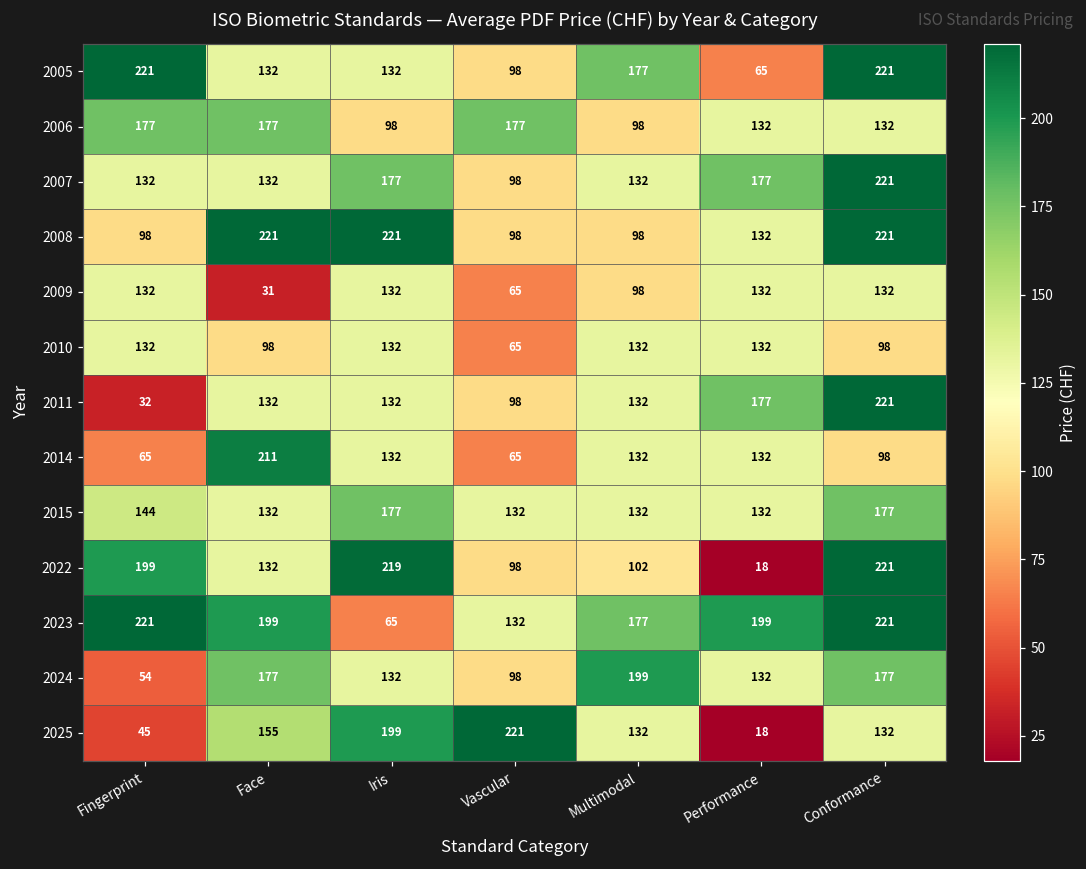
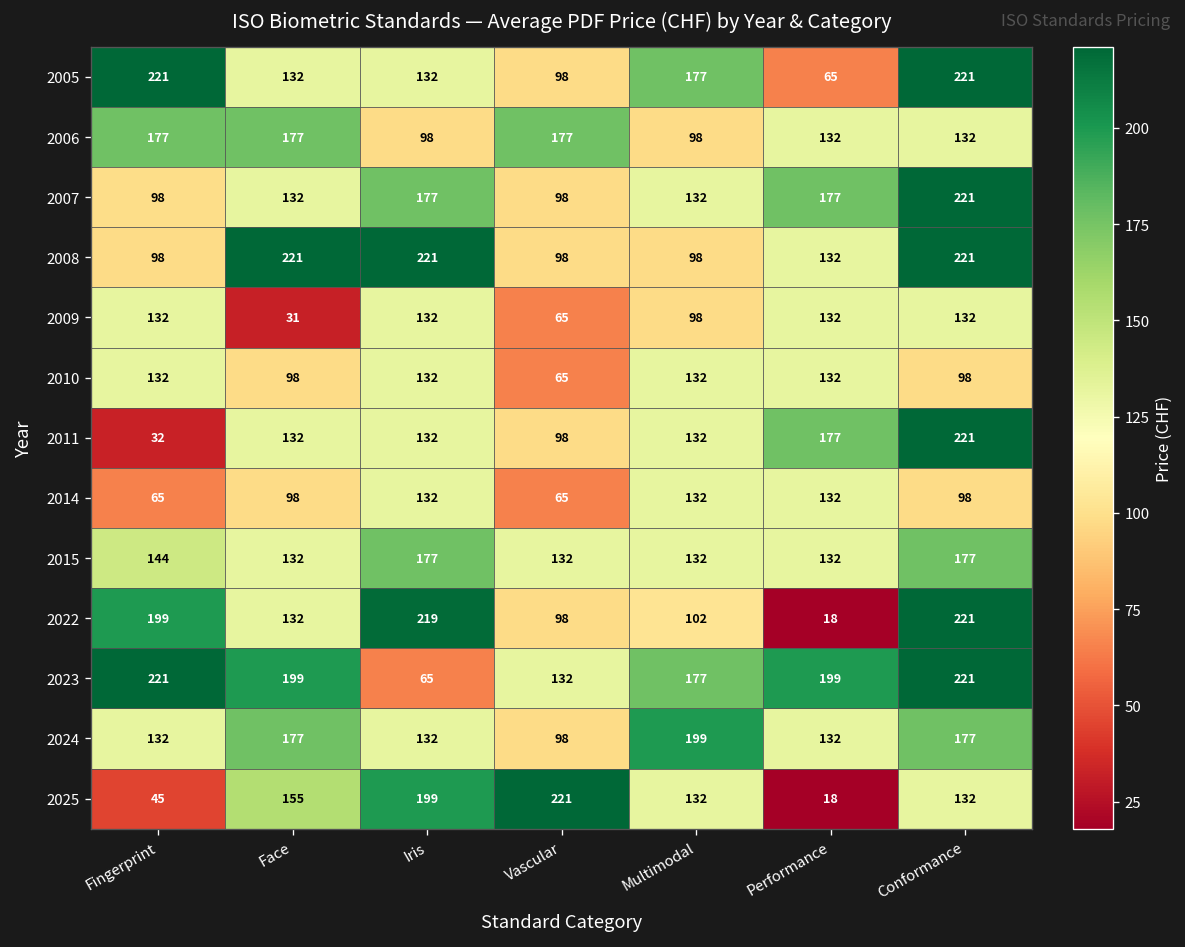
  {
    "2005": {
      "Fingerprint": 221,
      "Face": 132,
      "Iris": 132,
      "Vascular": 98,
      "Multimodal": 177,
      "Performance": 65,
      "Conformance": 221
    },
    "2006": {
      "Fingerprint": 177,
      "Face": 177,
      "Iris": 98,
      "Vascular": 177,
      "Multimodal": 98,
      "Performance": 132,
      "Conformance": 132
    },
    "2007": {
-     "Fingerprint": 132,
+     "Fingerprint": 98,
      "Face": 132,
      "Iris": 177,
      "Vascular": 98,
      "Multimodal": 132,
      "Performance": 177,
      "Conformance": 221
    },
    "2008": {
      "Fingerprint": 98,
      "Face": 221,
      "Iris": 221,
      "Vascular": 98,
      "Multimodal": 98,
      "Performance": 132,
      "Conformance": 221
    },
    "2009": {
      "Fingerprint": 132,
      "Face": 31,
      "Iris": 132,
      "Vascular": 65,
      "Multimodal": 98,
      "Performance": 132,
      "Conformance": 132
    },
    "2010": {
      "Fingerprint": 132,
      "Face": 98,
      "Iris": 132,
      "Vascular": 65,
      "Multimodal": 132,
      "Performance": 132,
      "Conformance": 98
    },
    "2011": {
      "Fingerprint": 32,
      "Face": 132,
      "Iris": 132,
      "Vascular": 98,
      "Multimodal": 132,
      "Performance": 177,
      "Conformance": 221
    },
    "2014": {
      "Fingerprint": 65,
-     "Face": 211,
+     "Face": 98,
      "Iris": 132,
      "Vascular": 65,
      "Multimodal": 132,
      "Performance": 132,
      "Conformance": 98
    },
    "2015": {
      "Fingerprint": 144,
      "Face": 132,
      "Iris": 177,
      "Vascular": 132,
      "Multimodal": 132,
      "Performance": 132,
      "Conformance": 177
    },
    "2022": {
      "Fingerprint": 199,
      "Face": 132,
      "Iris": 219,
      "Vascular": 98,
      "Multimodal": 102,
      "Performance": 18,
      "Conformance": 221
    },
    "2023": {
      "Fingerprint": 221,
      "Face": 199,
      "Iris": 65,
      "Vascular": 132,
      "Multimodal": 177,
      "Performance": 199,
      "Conformance": 221
    },
    "2024": {
-     "Fingerprint": 54,
+     "Fingerprint": 132,
      "Face": 177,
      "Iris": 132,
      "Vascular": 98,
      "Multimodal": 199,
      "Performance": 132,
      "Conformance": 177
    },
    "2025": {
      "Fingerprint": 45,
      "Face": 155,
      "Iris": 199,
      "Vascular": 221,
      "Multimodal": 132,
      "Performance": 18,
      "Conformance": 132
    }
  }
